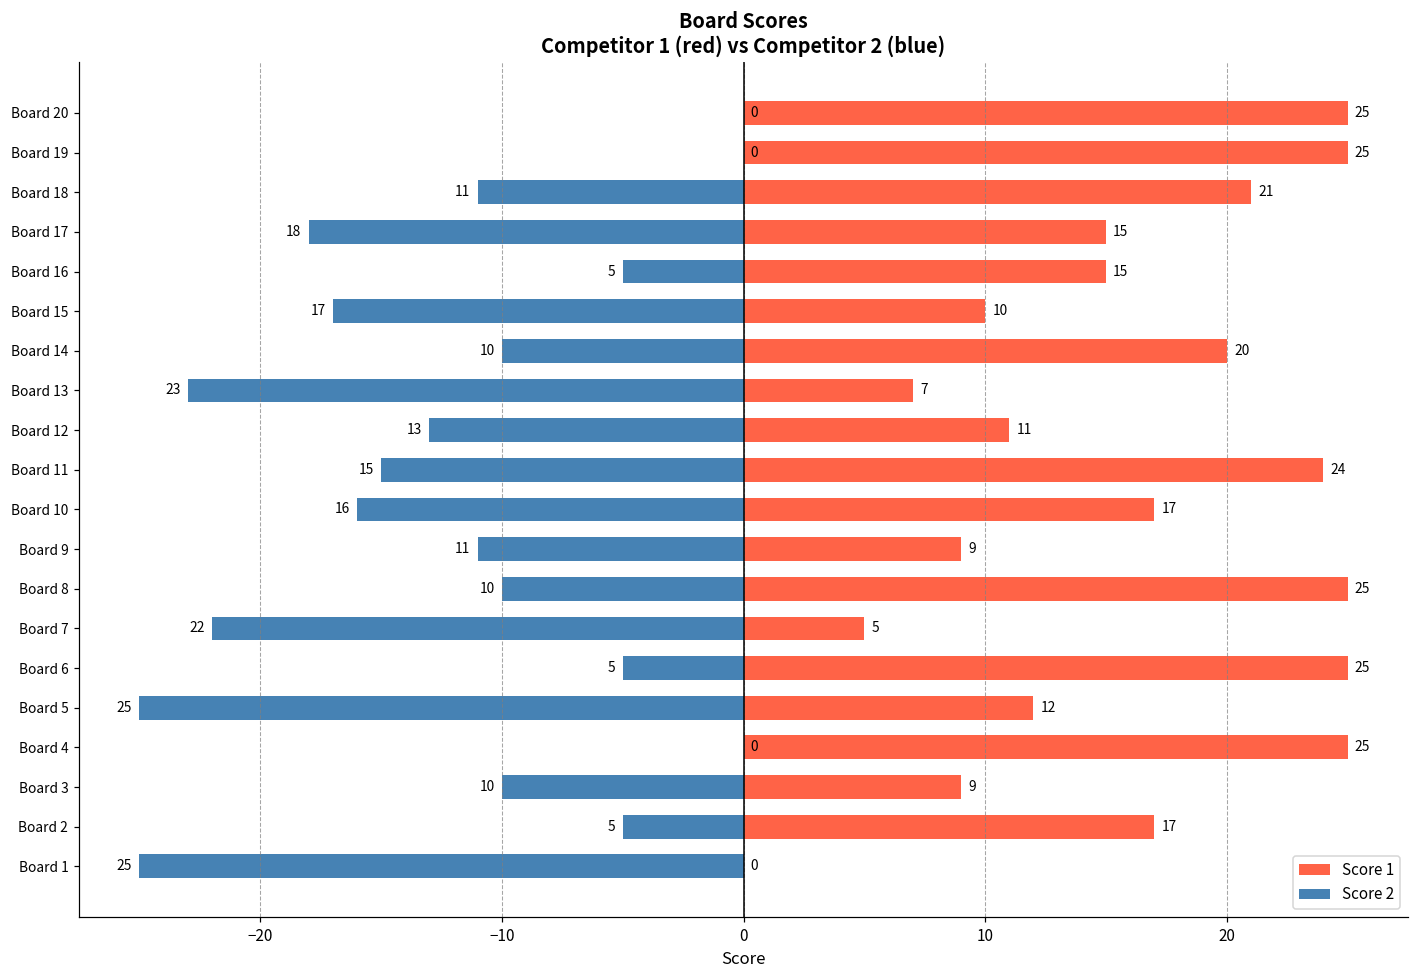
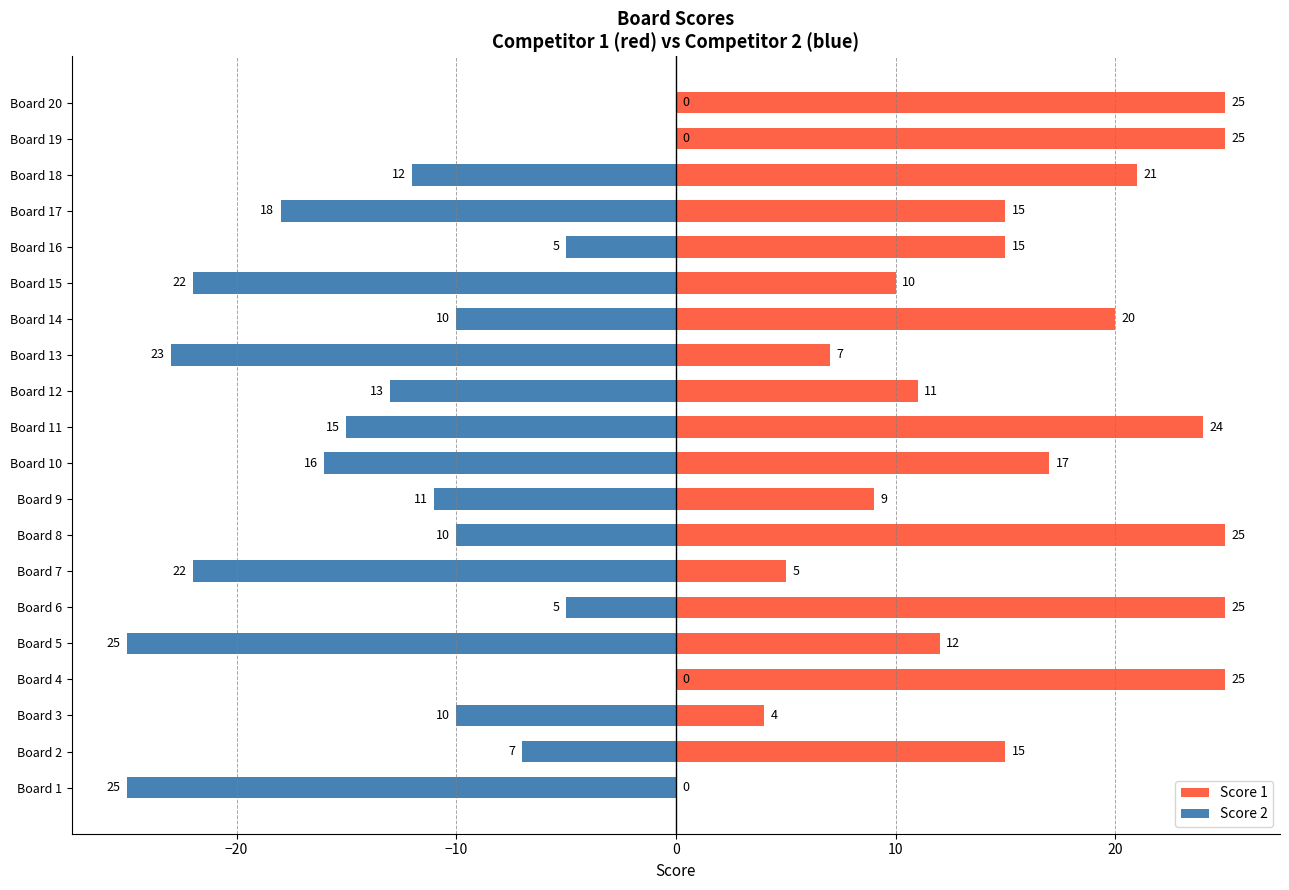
  {
    "Score 1": {
      "Board 20": 25,
      "Board 19": 25,
      "Board 18": 21,
      "Board 17": 15,
      "Board 16": 15,
      "Board 15": 10,
      "Board 14": 20,
      "Board 13": 7,
      "Board 12": 11,
      "Board 11": 24,
      "Board 10": 17,
      "Board 9": 9,
      "Board 8": 25,
      "Board 7": 5,
      "Board 6": 25,
      "Board 5": 12,
      "Board 4": 25,
-     "Board 3": 9,
-     "Board 2": 17,
+     "Board 3": 4,
+     "Board 2": 15,
      "Board 1": 0
    },
    "Score 2": {
      "Board 20": 0,
      "Board 19": 0,
-     "Board 18": 11,
-     "Board 15": 17,
+     "Board 18": 12,
+     "Board 15": 22,
      "Board 4": 0,
-     "Board 2": 5
+     "Board 2": 7
    }
  }
